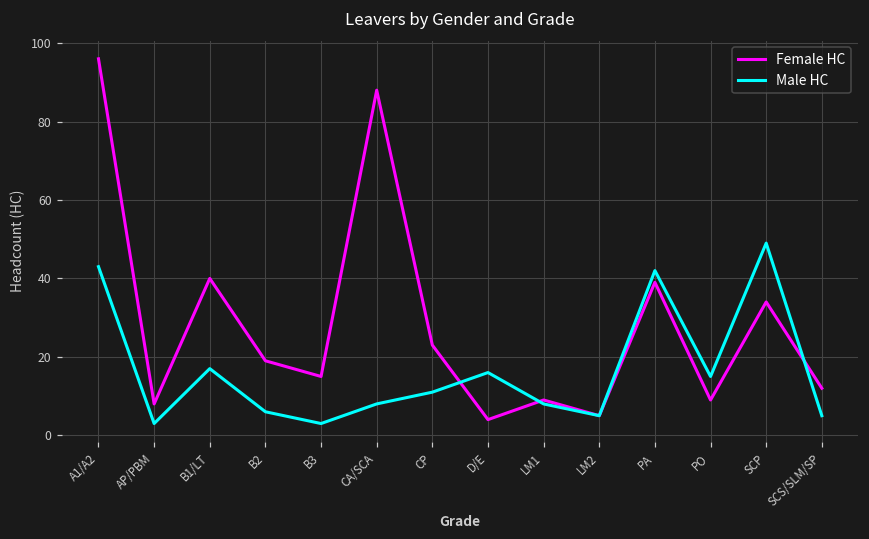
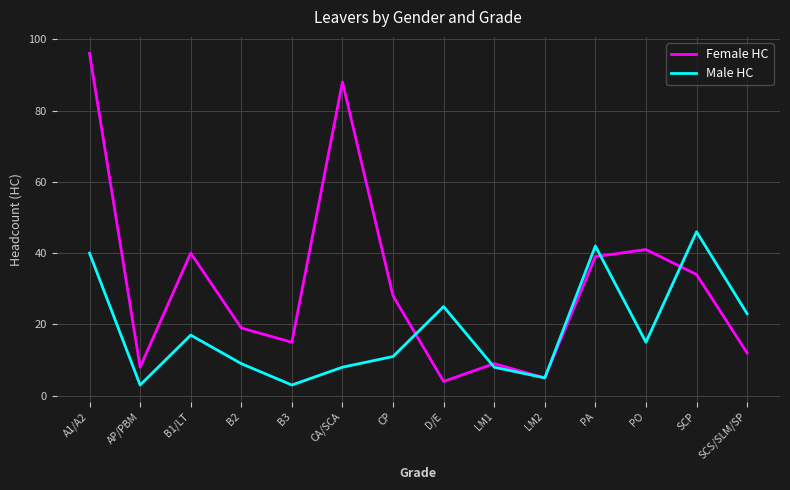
  {
    "Female HC": {
      "A1/A2": 96,
      "AP/PBM": 8,
      "B1/LT": 40,
      "B2": 19,
      "B3": 15,
      "CA/SCA": 88,
-     "CP": 23,
+     "CP": 28,
      "D/E": 4,
      "LM1": 9,
      "PA": 39,
-     "PO": 9,
+     "PO": 41,
      "SCP": 34,
      "SCS/SLM/SP": 12
    },
    "Male HC": {
-     "A1/A2": 43,
+     "A1/A2": 40,
      "AP/PBM": 3,
      "B1/LT": 17,
-     "B2": 6,
+     "B2": 9,
      "B3": 3,
      "CA/SCA": 8,
      "CP": 11,
-     "D/E": 16,
+     "D/E": 25,
      "LM1": 8,
      "PA": 42,
      "PO": 15,
-     "SCP": 49,
-     "SCS/SLM/SP": 5
+     "SCP": 46,
+     "SCS/SLM/SP": 23
    }
  }
